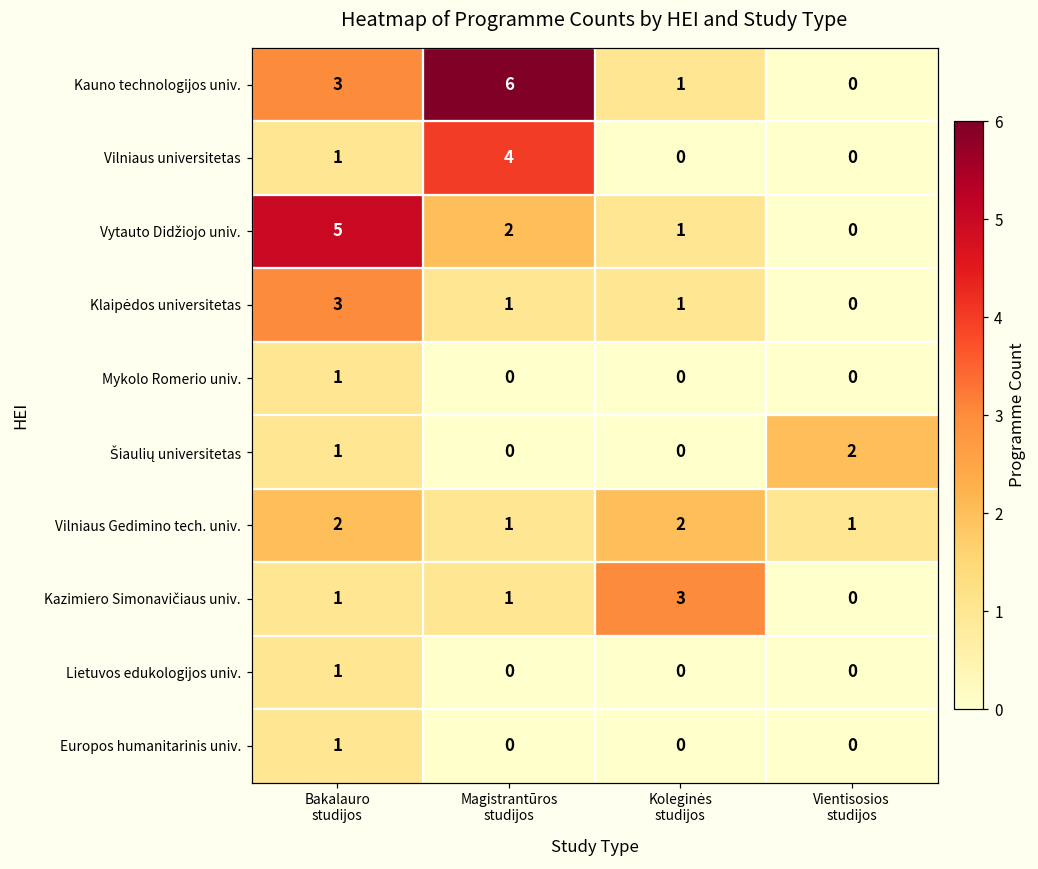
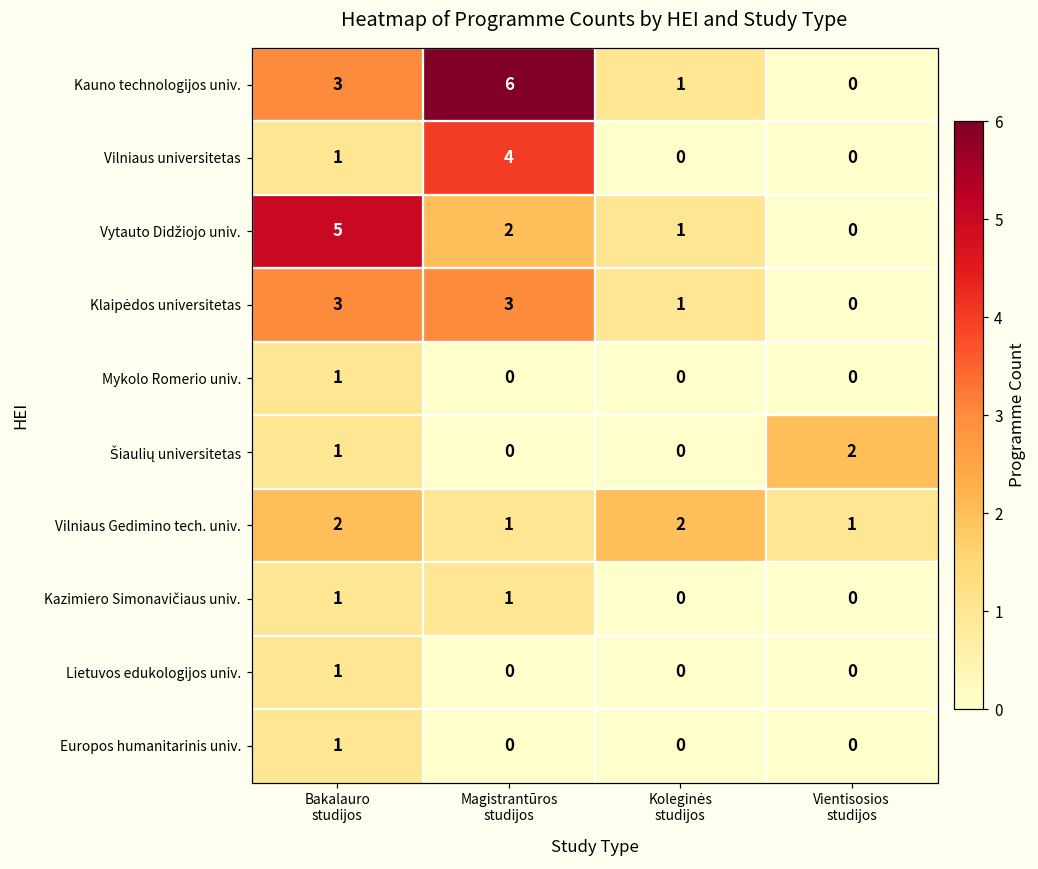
  {
    "Kauno technologijos univ.": {
      "Bakalauro studijos": 3,
      "Magistrantūros studijos": 6,
      "Koleginės studijos": 1,
      "Vientisosios studijos": 0
    },
    "Vilniaus universitetas": {
      "Bakalauro studijos": 1,
      "Magistrantūros studijos": 4,
      "Koleginės studijos": 0,
      "Vientisosios studijos": 0
    },
    "Vytauto Didžiojo univ.": {
      "Bakalauro studijos": 5,
      "Magistrantūros studijos": 2,
      "Koleginės studijos": 1,
      "Vientisosios studijos": 0
    },
    "Klaipėdos universitetas": {
      "Bakalauro studijos": 3,
-     "Magistrantūros studijos": 1,
+     "Magistrantūros studijos": 3,
      "Koleginės studijos": 1,
      "Vientisosios studijos": 0
    },
    "Mykolo Romerio univ.": {
      "Bakalauro studijos": 1,
      "Magistrantūros studijos": 0,
      "Koleginės studijos": 0,
      "Vientisosios studijos": 0
    },
    "Šiaulių universitetas": {
      "Bakalauro studijos": 1,
      "Magistrantūros studijos": 0,
      "Koleginės studijos": 0,
      "Vientisosios studijos": 2
    },
    "Vilniaus Gedimino tech. univ.": {
      "Bakalauro studijos": 2,
      "Magistrantūros studijos": 1,
      "Koleginės studijos": 2,
      "Vientisosios studijos": 1
    },
    "Kazimiero Simonavičiaus univ.": {
      "Bakalauro studijos": 1,
      "Magistrantūros studijos": 1,
-     "Koleginės studijos": 3,
+     "Koleginės studijos": 0,
      "Vientisosios studijos": 0
    },
    "Lietuvos edukologijos univ.": {
      "Bakalauro studijos": 1,
      "Magistrantūros studijos": 0,
      "Koleginės studijos": 0,
      "Vientisosios studijos": 0
    },
    "Europos humanitarinis univ.": {
      "Bakalauro studijos": 1,
      "Magistrantūros studijos": 0,
      "Koleginės studijos": 0,
      "Vientisosios studijos": 0
    }
  }
